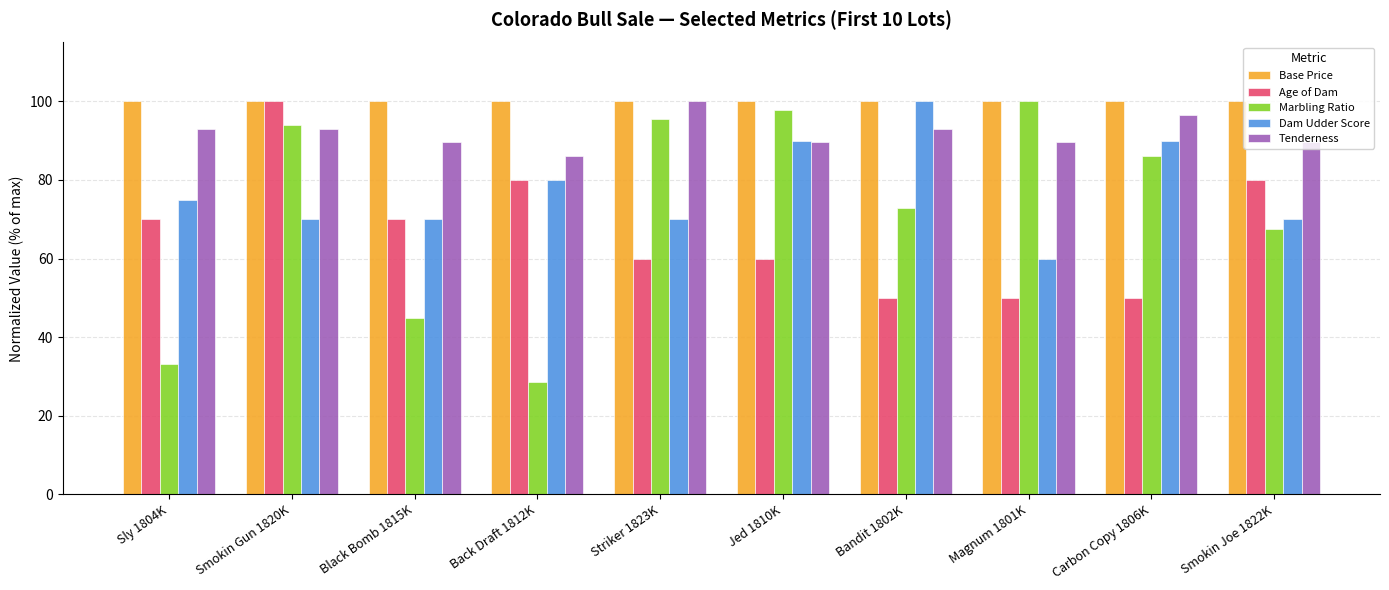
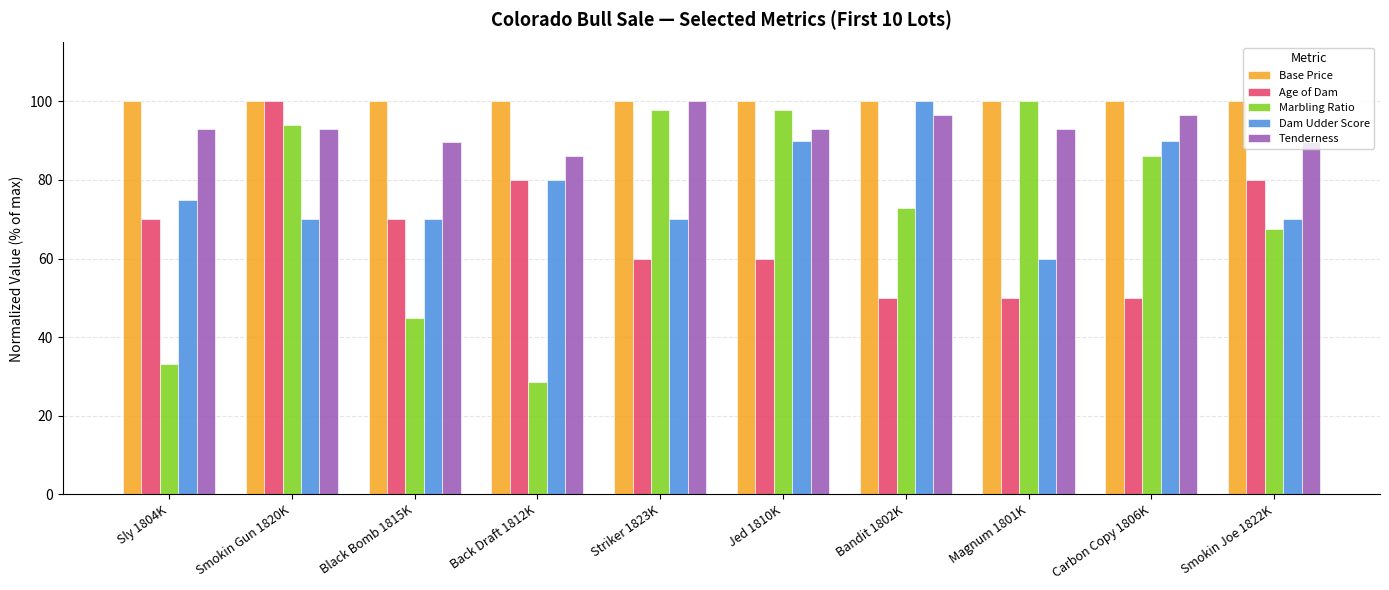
  {
    "Base Price": {
      "Sly 1804K": 100,
      "Smokin Gun 1820K": 100,
      "Black Bomb 1815K": 100,
      "Back Draft 1812K": 100,
      "Striker 1823K": 100,
      "Jed 1810K": 100,
      "Bandit 1802K": 100,
      "Magnum 1801K": 100,
      "Carbon Copy 1806K": 100,
      "Smokin Joe 1822K": 100
    },
    "Age of Dam": {
      "Sly 1804K": 70,
      "Smokin Gun 1820K": 100,
      "Black Bomb 1815K": 70,
      "Back Draft 1812K": 80,
      "Striker 1823K": 60,
      "Jed 1810K": 60,
      "Bandit 1802K": 50,
      "Magnum 1801K": 50,
      "Carbon Copy 1806K": 50,
      "Smokin Joe 1822K": 80
    },
    "Marbling Ratio": {
      "Sly 1804K": 33,
      "Smokin Gun 1820K": 94,
      "Black Bomb 1815K": 45,
      "Back Draft 1812K": 29,
-     "Striker 1823K": 96,
+     "Striker 1823K": 98,
      "Jed 1810K": 98,
      "Bandit 1802K": 73,
      "Magnum 1801K": 100,
      "Carbon Copy 1806K": 86,
      "Smokin Joe 1822K": 68
    },
    "Dam Udder Score": {
      "Sly 1804K": 75,
      "Smokin Gun 1820K": 70,
      "Black Bomb 1815K": 70,
      "Back Draft 1812K": 80,
      "Striker 1823K": 70,
      "Jed 1810K": 90,
      "Bandit 1802K": 100,
      "Magnum 1801K": 60,
      "Carbon Copy 1806K": 90,
      "Smokin Joe 1822K": 70
    },
    "Tenderness": {
      "Sly 1804K": 93,
      "Smokin Gun 1820K": 93,
      "Black Bomb 1815K": 90,
      "Back Draft 1812K": 86,
      "Striker 1823K": 100,
-     "Jed 1810K": 90,
-     "Bandit 1802K": 93,
-     "Magnum 1801K": 90,
+     "Jed 1810K": 93,
+     "Bandit 1802K": 97,
+     "Magnum 1801K": 93,
      "Carbon Copy 1806K": 97
    }
  }
